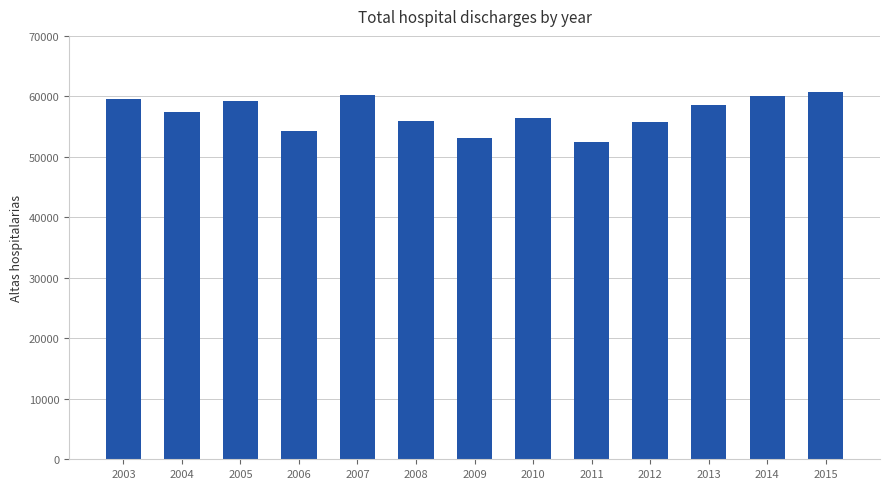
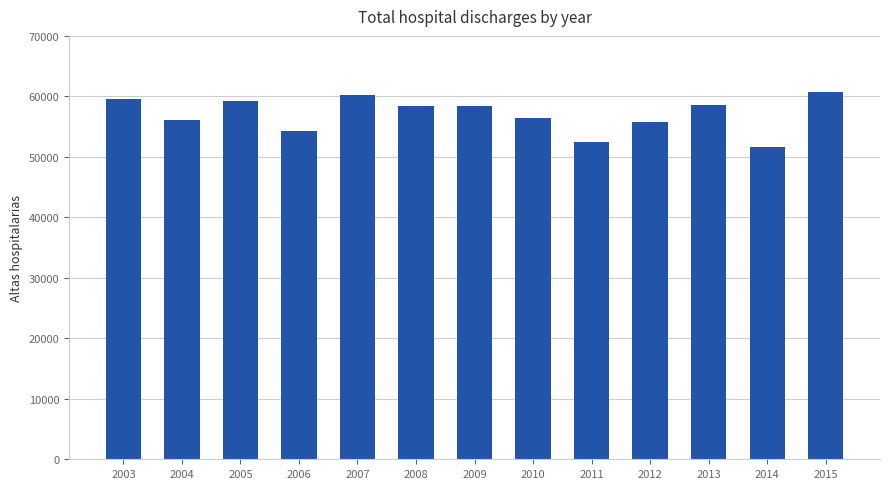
  {
    "2003": 60000,
-   "2004": 57000,
+   "2004": 56000,
    "2005": 59000,
    "2006": 54000,
    "2007": 60000,
-   "2008": 56000,
-   "2009": 53000,
+   "2008": 58000,
+   "2009": 58000,
    "2010": 56000,
    "2011": 52000,
    "2012": 56000,
    "2013": 59000,
-   "2014": 60000,
+   "2014": 52000,
    "2015": 61000
  }
